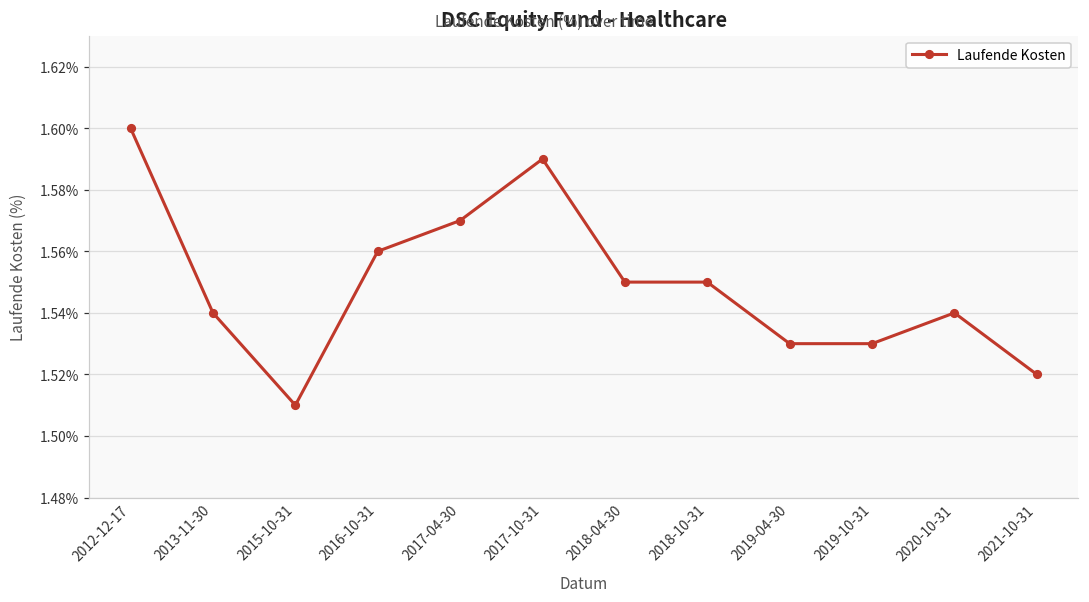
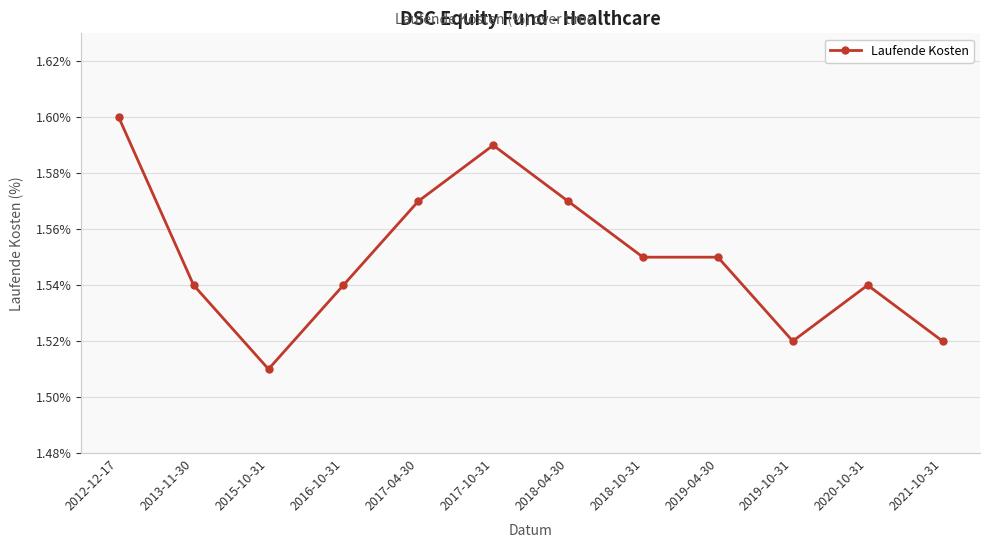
  {
    "2012-12-17": "1.60%",
    "2013-11-30": "1.54%",
    "2015-10-31": "1.51%",
-   "2016-10-31": "1.56%",
+   "2016-10-31": "1.54%",
    "2017-04-30": "1.57%",
    "2017-10-31": "1.59%",
-   "2018-04-30": "1.55%",
+   "2018-04-30": "1.57%",
    "2018-10-31": "1.55%",
-   "2019-04-30": "1.53%",
-   "2019-10-31": "1.53%",
+   "2019-04-30": "1.55%",
+   "2019-10-31": "1.52%",
    "2020-10-31": "1.54%",
    "2021-10-31": "1.52%"
  }
